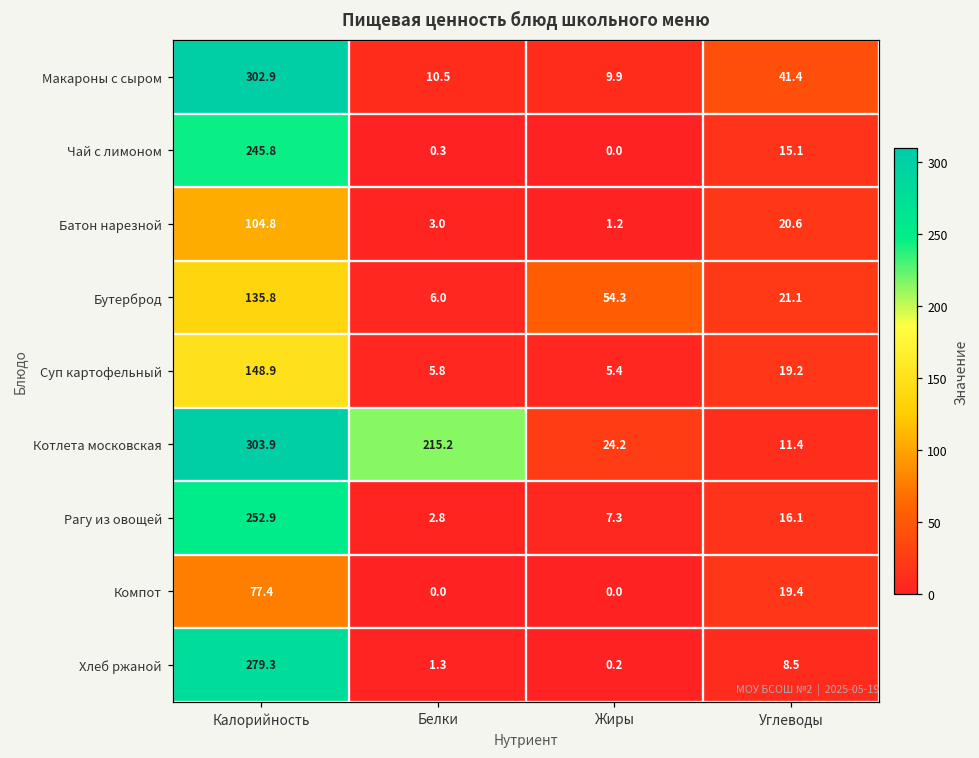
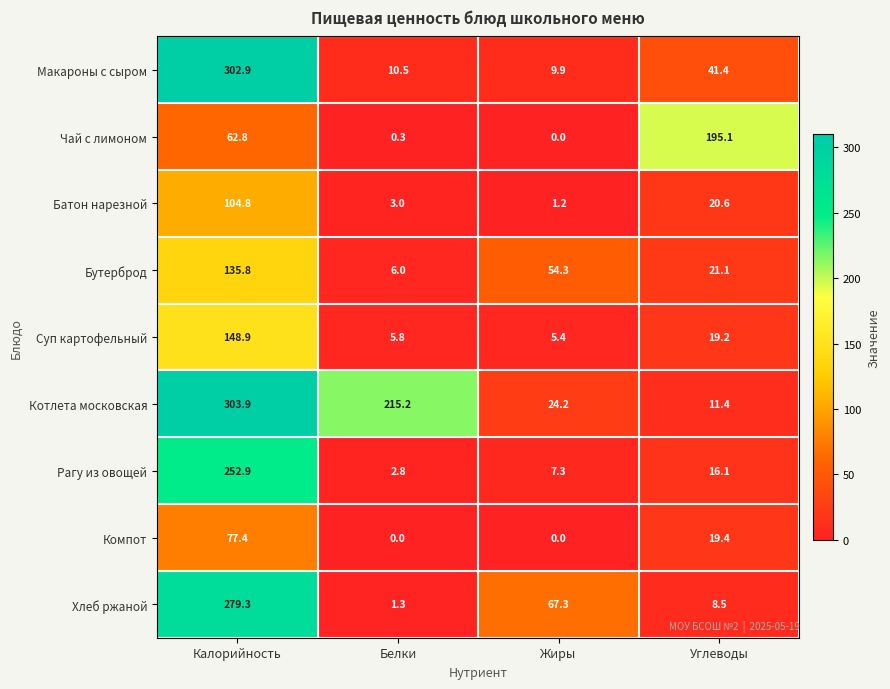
  {
    "Макароны с сыром": {
      "Калорийность": 302.9,
      "Белки": 10.5,
      "Жиры": 9.9,
      "Углеводы": 41.4
    },
    "Чай с лимоном": {
-     "Калорийность": 245.8,
+     "Калорийность": 62.8,
      "Белки": 0.3,
      "Жиры": 0.0,
-     "Углеводы": 15.1
+     "Углеводы": 195.1
    },
    "Батон нарезной": {
      "Калорийность": 104.8,
      "Белки": 3.0,
      "Жиры": 1.2,
      "Углеводы": 20.6
    },
    "Бутерброд": {
      "Калорийность": 135.8,
      "Белки": 6.0,
      "Жиры": 54.3,
      "Углеводы": 21.1
    },
    "Суп картофельный": {
      "Калорийность": 148.9,
      "Белки": 5.8,
      "Жиры": 5.4,
      "Углеводы": 19.2
    },
    "Котлета московская": {
      "Калорийность": 303.9,
      "Белки": 215.2,
      "Жиры": 24.2,
      "Углеводы": 11.4
    },
    "Рагу из овощей": {
      "Калорийность": 252.9,
      "Белки": 2.8,
      "Жиры": 7.3,
      "Углеводы": 16.1
    },
    "Компот": {
      "Калорийность": 77.4,
      "Белки": 0.0,
      "Жиры": 0.0,
      "Углеводы": 19.4
    },
    "Хлеб ржаной": {
      "Калорийность": 279.3,
      "Белки": 1.3,
-     "Жиры": 0.2
+     "Жиры": 67.3
    }
  }
